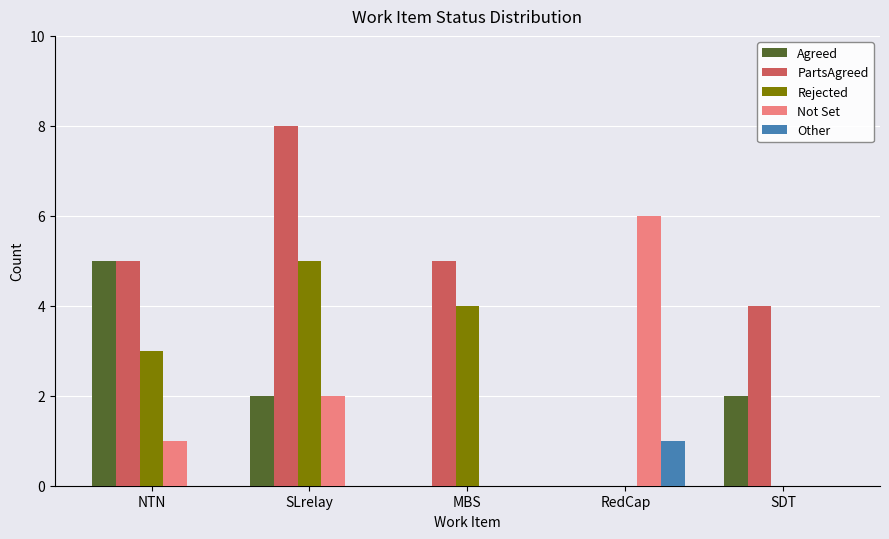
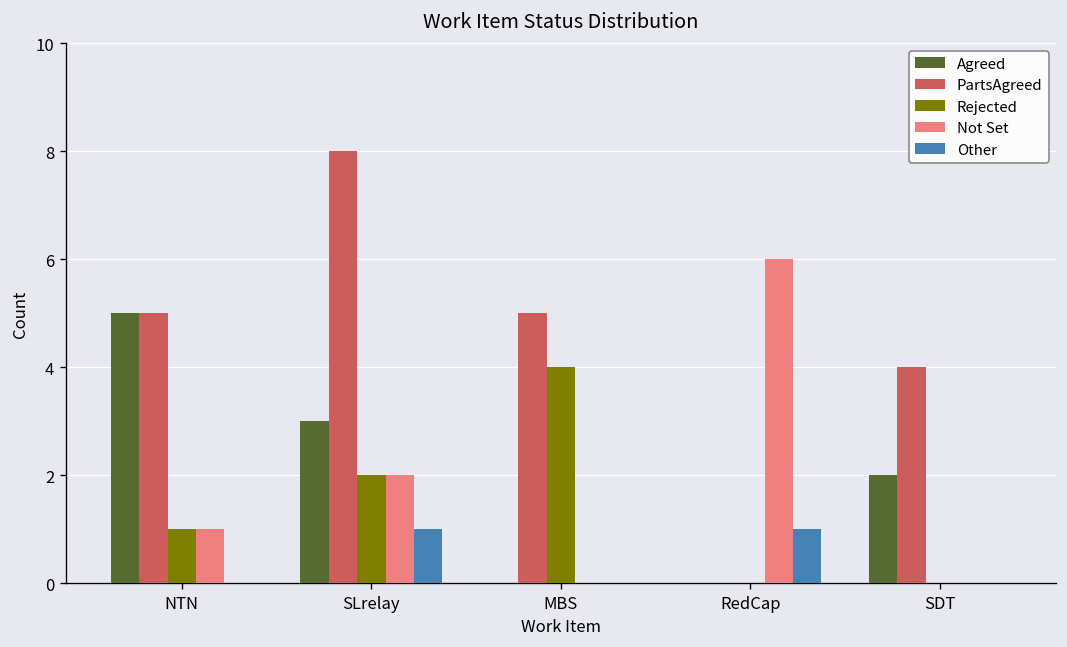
  {
    "Agreed": {
      "NTN": 5,
-     "SLrelay": 2,
+     "SLrelay": 3,
      "MBS": 0,
      "RedCap": 0,
      "SDT": 2
    },
    "PartsAgreed": {
      "NTN": 5,
      "SLrelay": 8,
      "MBS": 5,
      "RedCap": 0,
      "SDT": 4
    },
    "Rejected": {
-     "NTN": 3,
-     "SLrelay": 5,
+     "NTN": 1,
+     "SLrelay": 2,
      "MBS": 4,
      "RedCap": 0,
      "SDT": 0
    },
    "Not Set": {
      "NTN": 1,
      "SLrelay": 2,
      "MBS": 0,
      "RedCap": 6,
      "SDT": 0
    },
    "Other": {
      "NTN": 0,
-     "SLrelay": 0,
+     "SLrelay": 1,
      "MBS": 0,
      "RedCap": 1,
      "SDT": 0
    }
  }
